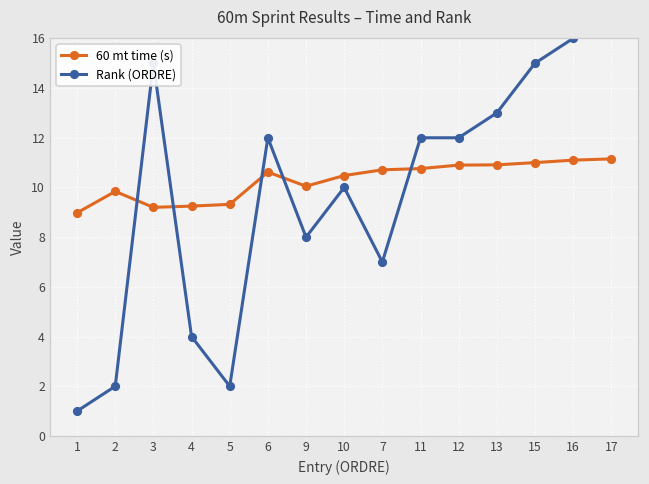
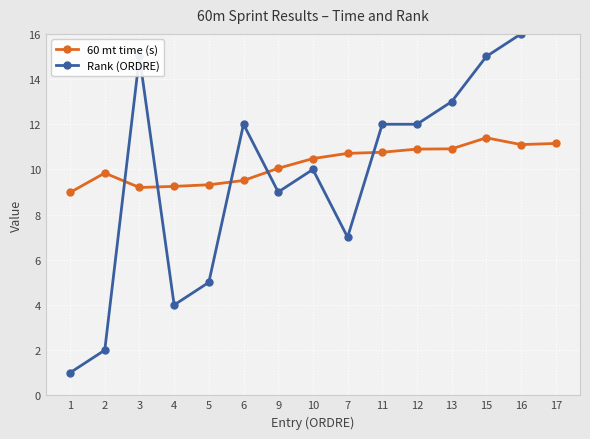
  {
    "60 mt time (s)": {
      "1": 9.0,
      "2": 9.8,
      "3": 9.2,
      "4": 9.3,
      "5": 9.3,
-     "6": 10.6,
+     "6": 9.5,
      "9": 10.1,
      "10": 10.5,
      "7": 10.7,
      "11": 10.8,
      "12": 10.9,
      "13": 10.9,
-     "15": 11.0,
+     "15": 11.4,
      "16": 11.1,
      "17": 11.2
    },
    "Rank (ORDRE)": {
      "1": 1,
      "2": 2,
      "4": 4,
-     "5": 2,
+     "5": 5,
      "6": 12,
-     "9": 8,
+     "9": 9,
      "10": 10,
      "7": 7,
      "11": 12,
      "12": 12,
      "13": 13,
      "15": 15,
      "16": 16
    }
  }
